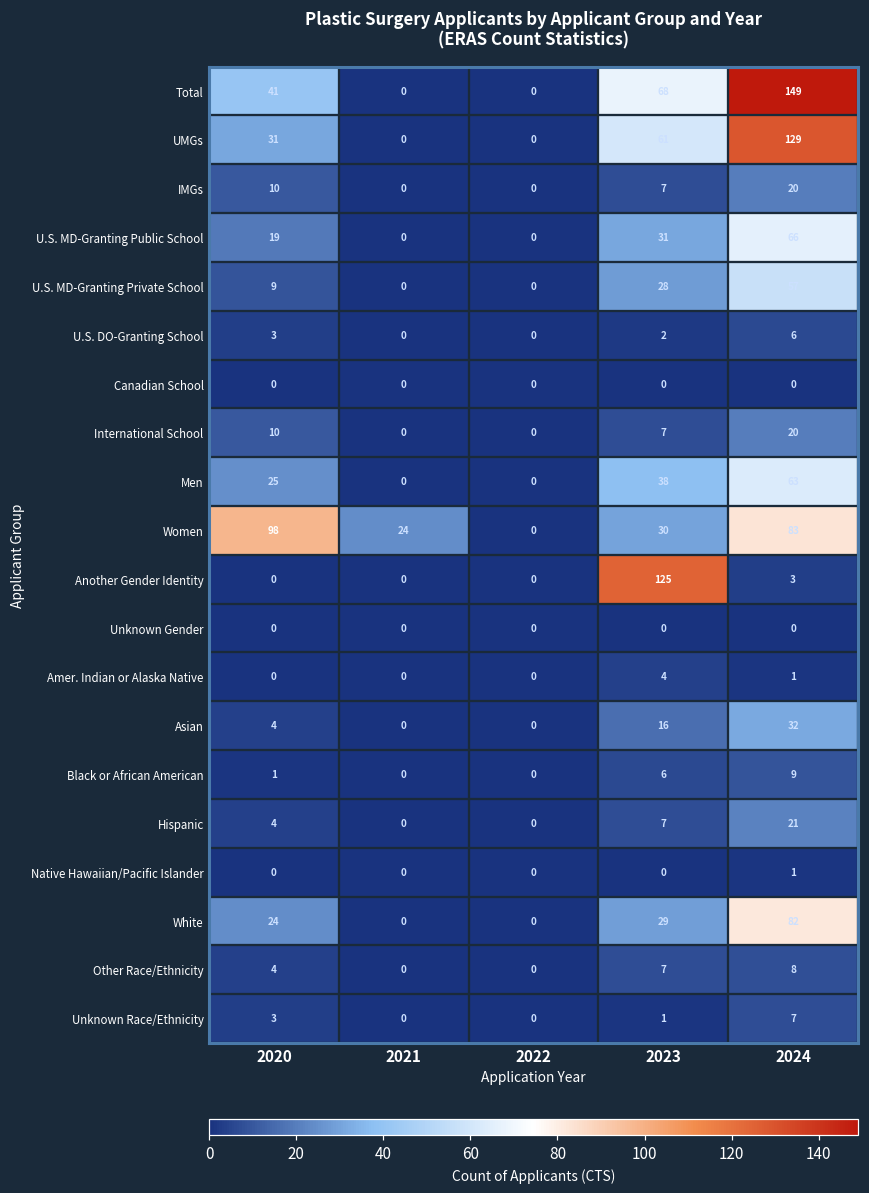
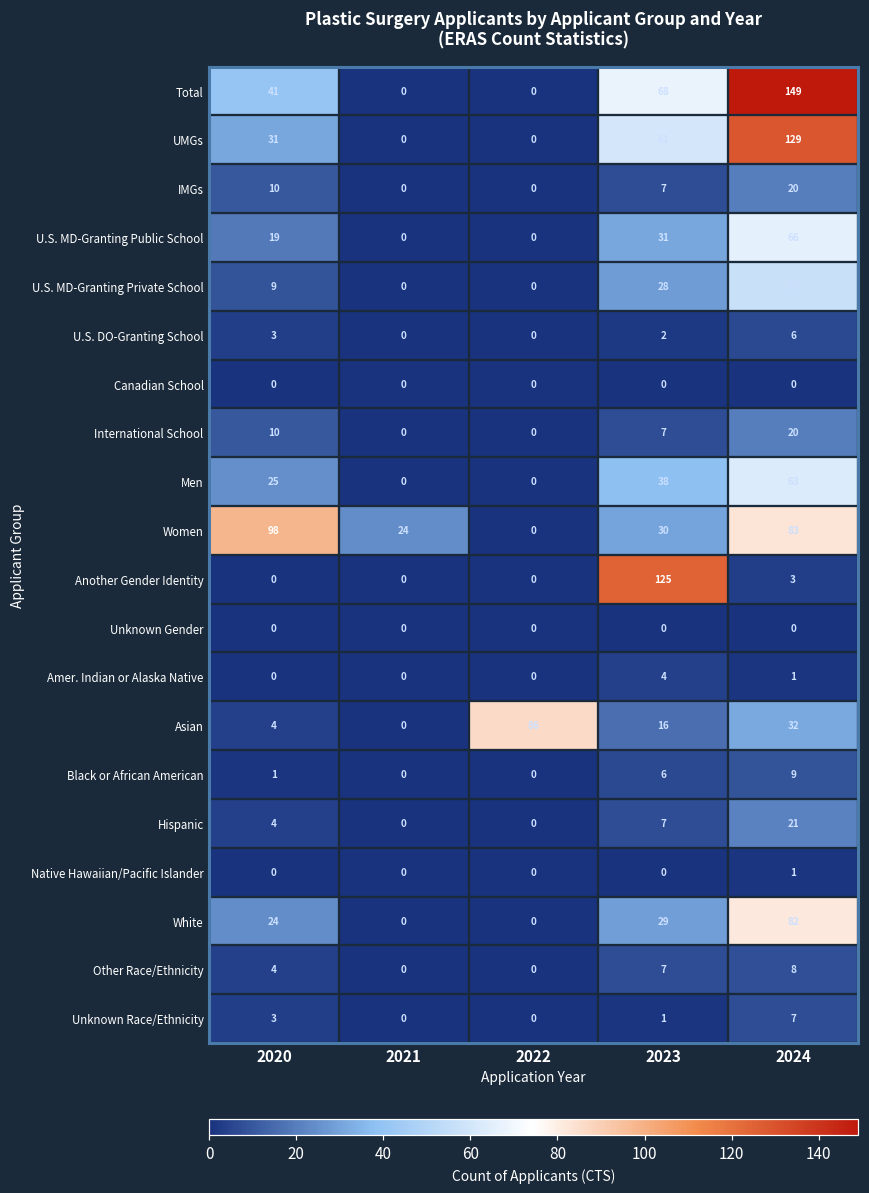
  {
    "Total": {
      "2020": 41,
      "2021": 0,
      "2022": 0,
      "2024": 149
    },
    "UMGs": {
      "2020": 31,
      "2021": 0,
      "2022": 0,
      "2024": 129
    },
    "IMGs": {
      "2020": 10,
      "2021": 0,
      "2022": 0,
      "2023": 7,
      "2024": 20
    },
    "U.S. MD-Granting Public School": {
      "2020": 19,
      "2021": 0,
      "2022": 0,
      "2023": 31
    },
    "U.S. MD-Granting Private School": {
      "2020": 9,
      "2021": 0,
      "2022": 0,
      "2023": 28
    },
    "U.S. DO-Granting School": {
      "2020": 3,
      "2021": 0,
      "2022": 0,
      "2023": 2,
      "2024": 6
    },
    "Canadian School": {
      "2020": 0,
      "2021": 0,
      "2022": 0,
      "2023": 0,
      "2024": 0
    },
    "International School": {
      "2020": 10,
      "2021": 0,
      "2022": 0,
      "2023": 7,
      "2024": 20
    },
    "Men": {
      "2020": 25,
      "2021": 0,
      "2022": 0,
      "2023": 38
    },
    "Women": {
      "2020": 98,
      "2021": 24,
      "2022": 0,
      "2023": 30,
      "2024": 83
    },
    "Another Gender Identity": {
      "2020": 0,
      "2021": 0,
      "2022": 0,
      "2023": 125,
      "2024": 3
    },
    "Unknown Gender": {
      "2020": 0,
      "2021": 0,
      "2022": 0,
      "2023": 0,
      "2024": 0
    },
    "Amer. Indian or Alaska Native": {
      "2020": 0,
      "2021": 0,
      "2022": 0,
      "2023": 4,
      "2024": 1
    },
    "Asian": {
      "2020": 4,
      "2021": 0,
-     "2022": 0,
+     "2022": 86,
      "2023": 16,
      "2024": 32
    },
    "Black or African American": {
      "2020": 1,
      "2021": 0,
      "2022": 0,
      "2023": 6,
      "2024": 9
    },
    "Hispanic": {
      "2020": 4,
      "2021": 0,
      "2022": 0,
      "2023": 7,
      "2024": 21
    },
    "Native Hawaiian/Pacific Islander": {
      "2020": 0,
      "2021": 0,
      "2022": 0,
      "2023": 0,
      "2024": 1
    },
    "White": {
      "2020": 24,
      "2021": 0,
      "2022": 0,
      "2023": 29,
      "2024": 82
    },
    "Other Race/Ethnicity": {
      "2020": 4,
      "2021": 0,
      "2022": 0,
      "2023": 7,
      "2024": 8
    },
    "Unknown Race/Ethnicity": {
      "2020": 3,
      "2021": 0,
      "2022": 0,
      "2023": 1,
      "2024": 7
    }
  }
